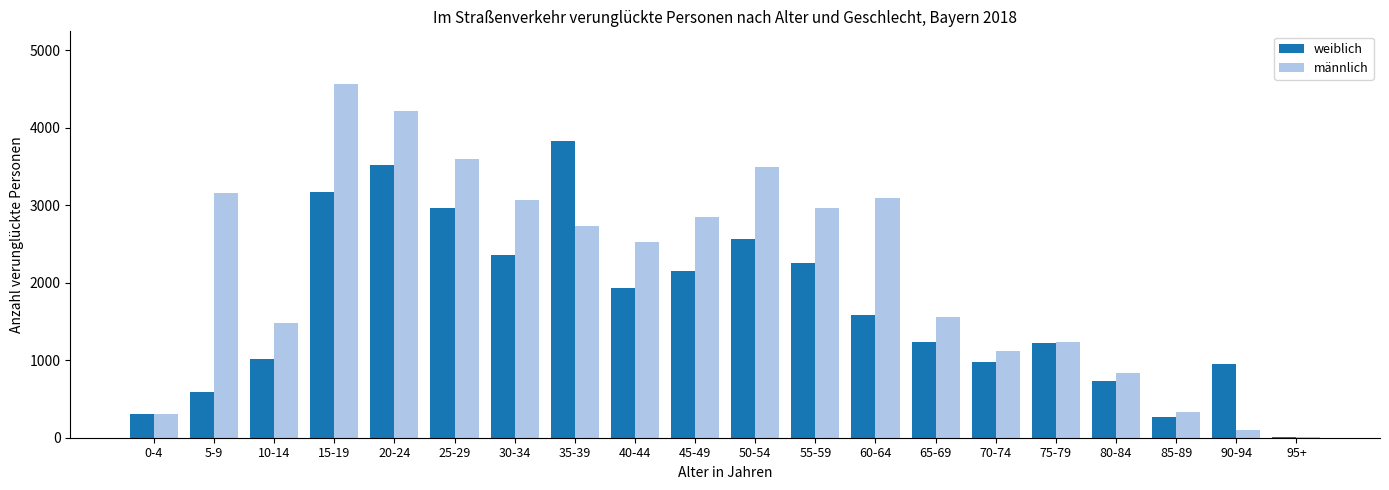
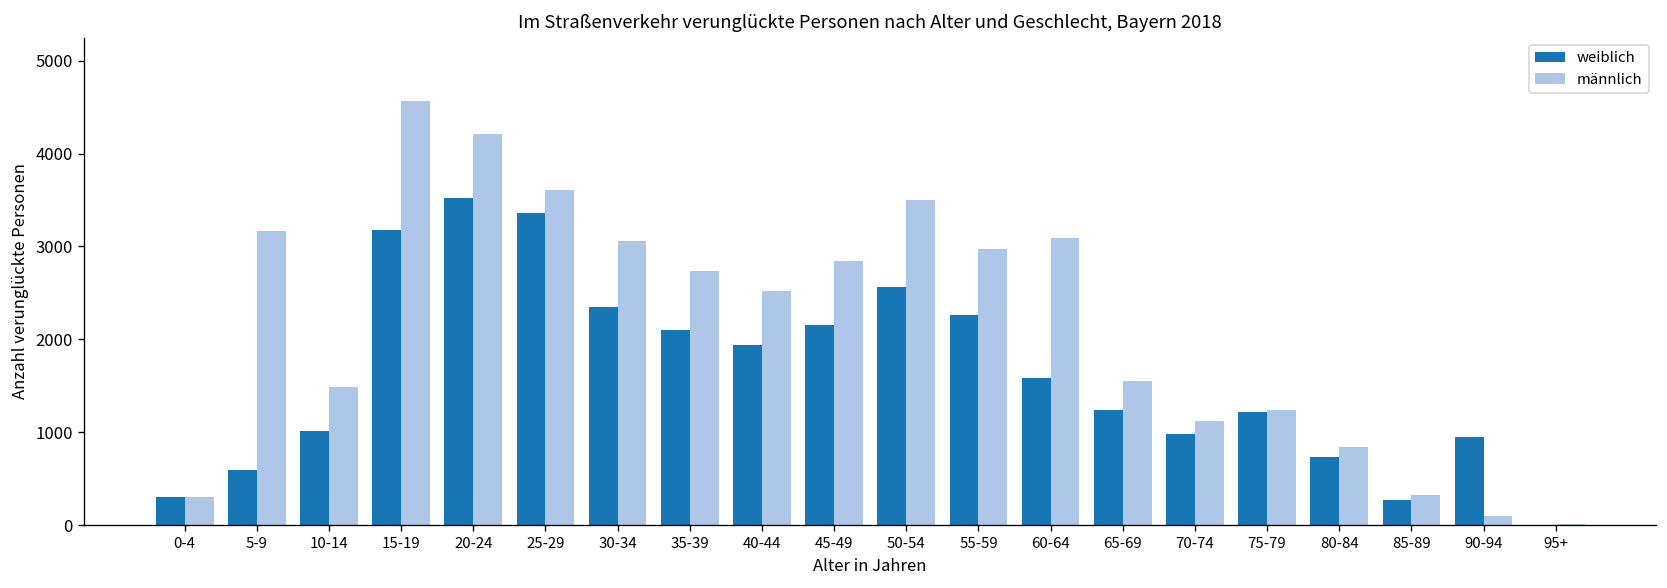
  {
    "weiblich": {
      "0-4": 300,
      "5-9": 600,
      "10-14": 1000,
      "15-19": 3200,
      "20-24": 3500,
-     "25-29": 3000,
+     "25-29": 3400,
      "30-34": 2400,
-     "35-39": 3800,
+     "35-39": 2100,
      "40-44": 1900,
      "45-49": 2200,
      "50-54": 2600,
      "55-59": 2300,
      "60-64": 1600,
      "65-69": 1200,
      "70-74": 1000,
      "75-79": 1200,
      "80-84": 700,
      "85-89": 300,
      "90-94": 1000
    },
    "männlich": {
      "0-4": 300,
      "5-9": 3200,
      "10-14": 1500,
      "15-19": 4600,
      "20-24": 4200,
      "25-29": 3600,
      "30-34": 3100,
      "35-39": 2700,
      "40-44": 2500,
      "45-49": 2800,
      "50-54": 3500,
      "55-59": 3000,
      "60-64": 3100,
      "65-69": 1600,
      "70-74": 1100,
      "75-79": 1200,
      "80-84": 800,
      "85-89": 300,
      "90-94": 100
    }
  }
